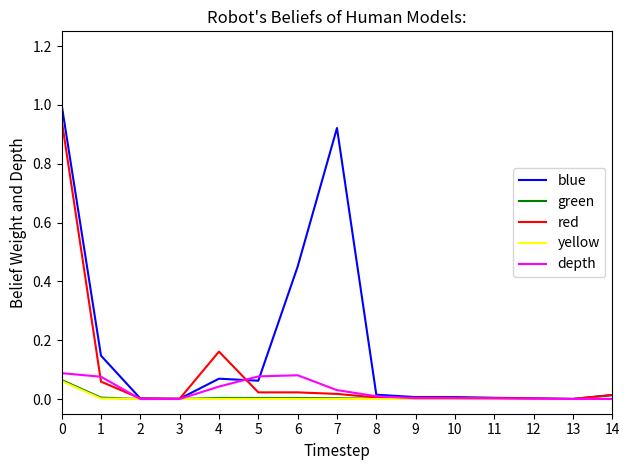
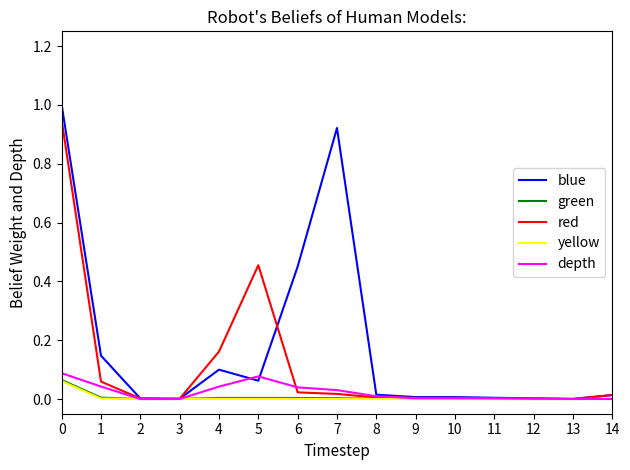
  {
    "blue": {
      "0": 1.00,
      "1": 0.15,
-     "4": 0.07,
+     "4": 0.10,
      "5": 0.06,
      "6": 0.45,
      "7": 0.92
    },
    "red": {
      "0": 0.95,
      "1": 0.06,
      "4": 0.16,
-     "5": 0.02,
+     "5": 0.45,
      "6": 0.02,
      "7": 0.02
    },
    "depth": {
      "0": 0.09,
-     "1": 0.08,
+     "1": 0.04,
      "4": 0.04,
      "5": 0.08,
-     "6": 0.08,
+     "6": 0.04,
      "7": 0.03
    }
  }
